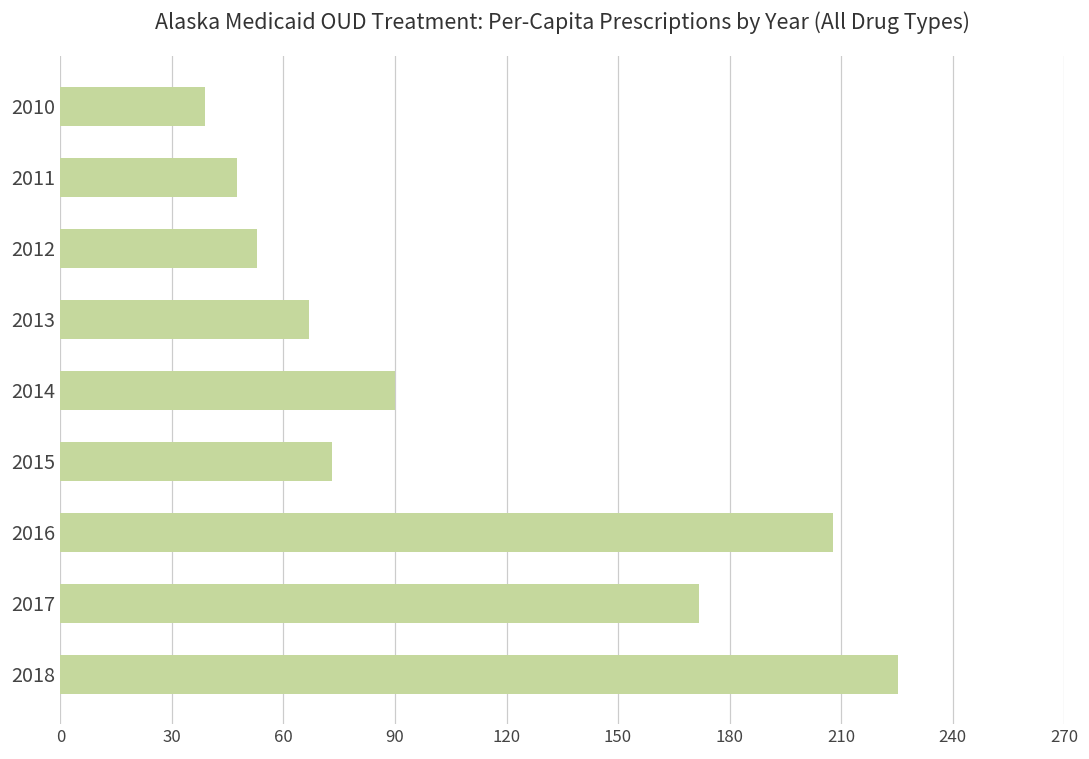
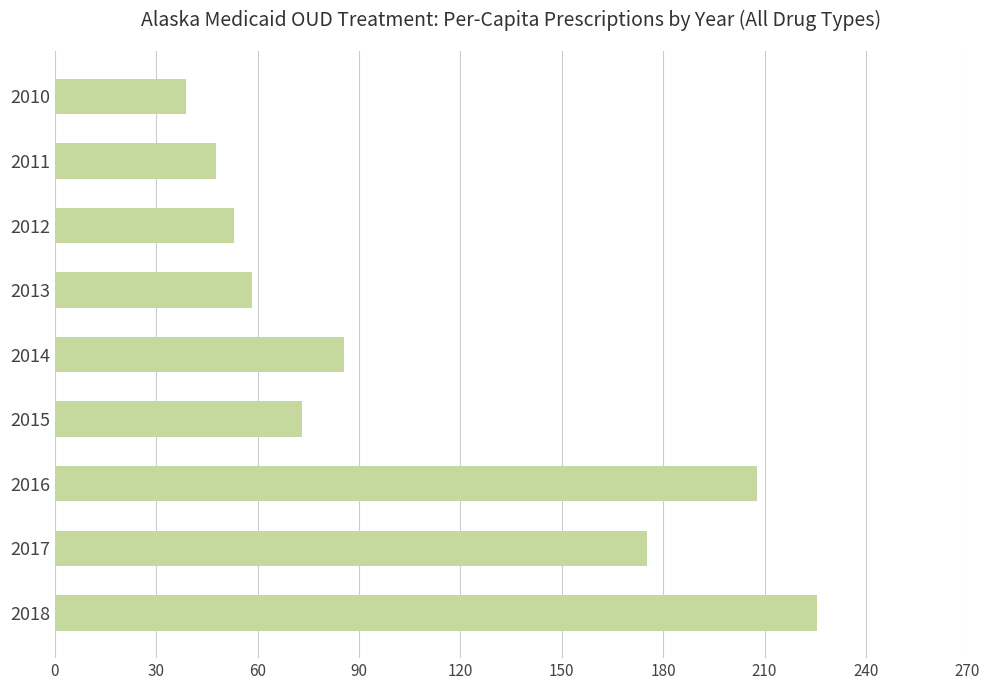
  {
    "2010": 39,
    "2011": 48,
    "2012": 53,
-   "2013": 67,
-   "2014": 90,
+   "2013": 58,
+   "2014": 86,
    "2015": 73,
    "2016": 208,
-   "2017": 172,
+   "2017": 175,
    "2018": 225
  }
